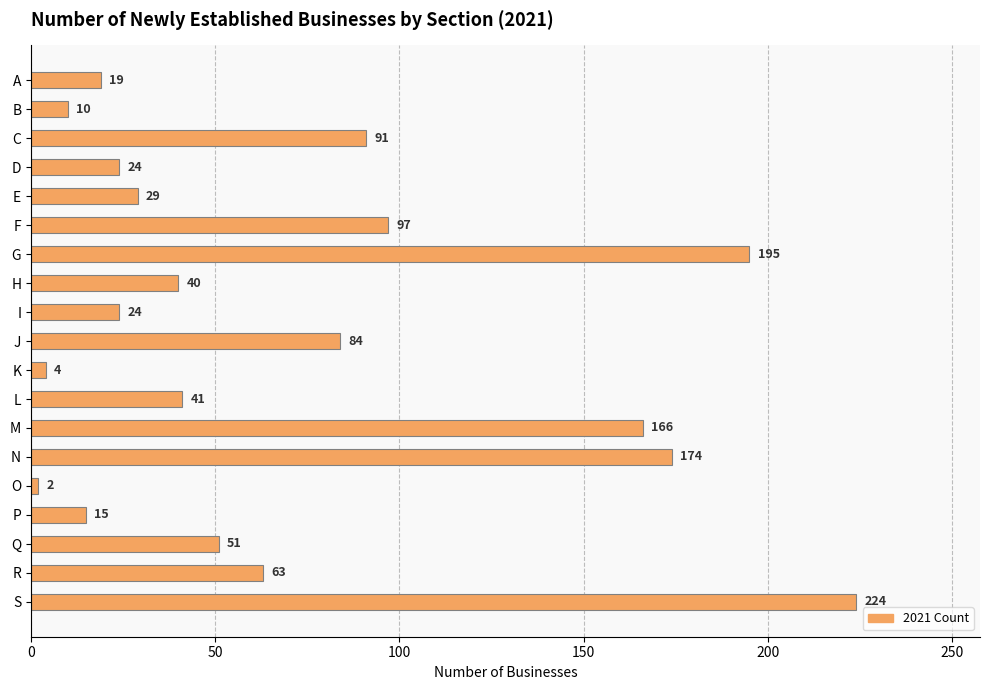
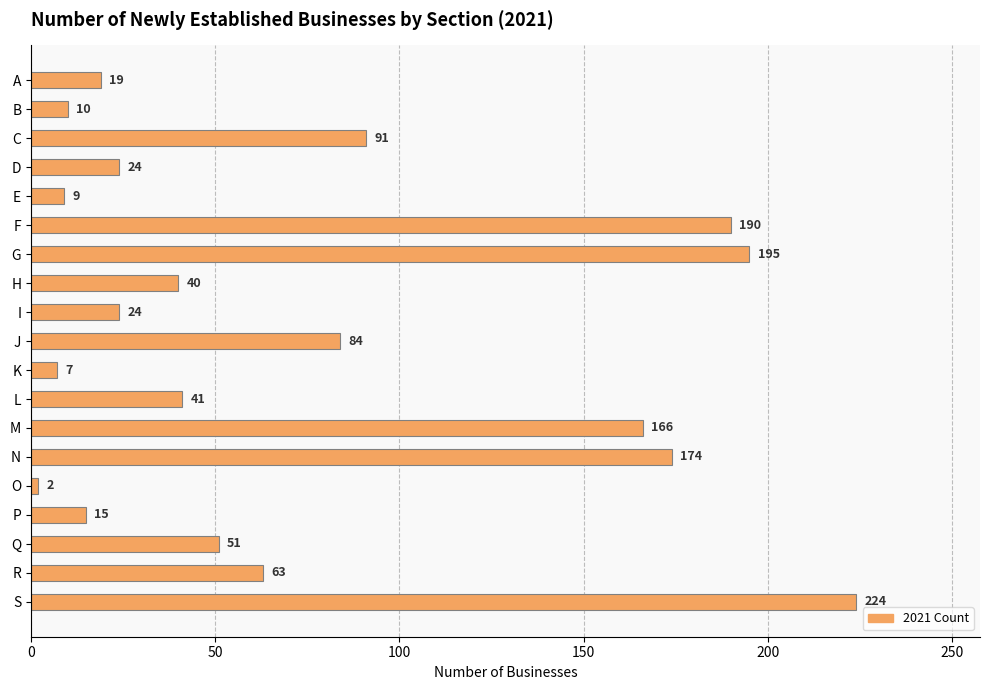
  {
    "A": 19,
    "B": 10,
    "C": 91,
    "D": 24,
-   "E": 29,
-   "F": 97,
+   "E": 9,
+   "F": 190,
    "G": 195,
    "H": 40,
    "I": 24,
    "J": 84,
-   "K": 4,
+   "K": 7,
    "L": 41,
    "M": 166,
    "N": 174,
    "O": 2,
    "P": 15,
    "Q": 51,
    "R": 63
  }
